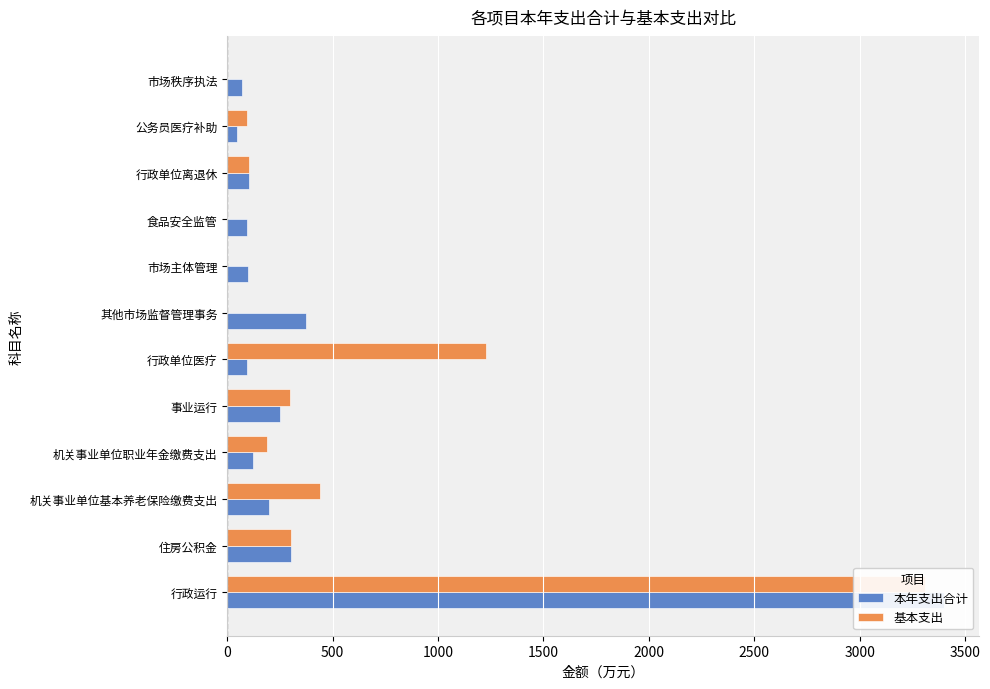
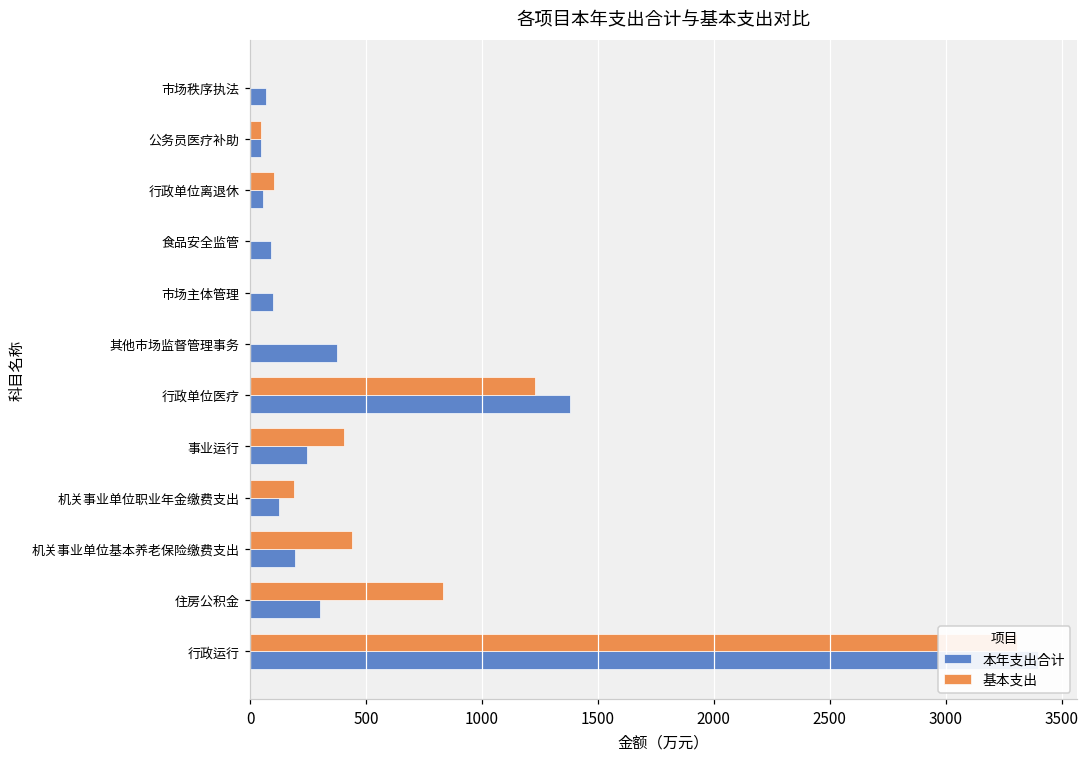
  {
    "本年支出合计": {
      "市场秩序执法": 70,
      "公务员医疗补助": 50,
-     "行政单位离退休": 100,
+     "行政单位离退休": 60,
      "食品安全监管": 90,
      "市场主体管理": 100,
      "其他市场监督管理事务": 380,
-     "行政单位医疗": 90,
+     "行政单位医疗": 1380,
      "事业运行": 250,
      "机关事业单位职业年金缴费支出": 120,
      "机关事业单位基本养老保险缴费支出": 200,
      "住房公积金": 300
    },
    "基本支出": {
      "市场秩序执法": 0,
-     "公务员医疗补助": 90,
+     "公务员医疗补助": 50,
      "行政单位离退休": 100,
      "食品安全监管": 0,
      "市场主体管理": 0,
      "其他市场监督管理事务": 0,
      "行政单位医疗": 1230,
-     "事业运行": 300,
+     "事业运行": 410,
      "机关事业单位职业年金缴费支出": 190,
      "机关事业单位基本养老保险缴费支出": 440,
-     "住房公积金": 300
+     "住房公积金": 830
    }
  }
